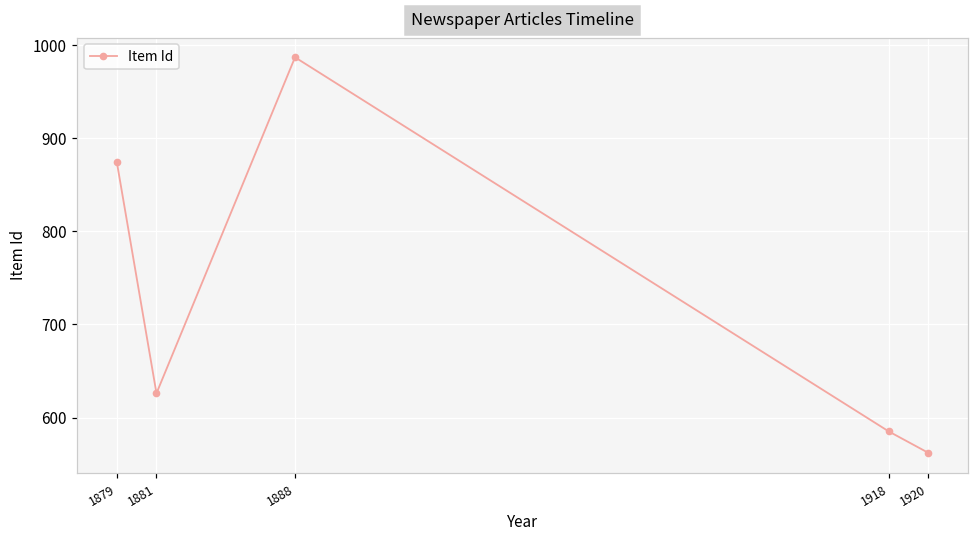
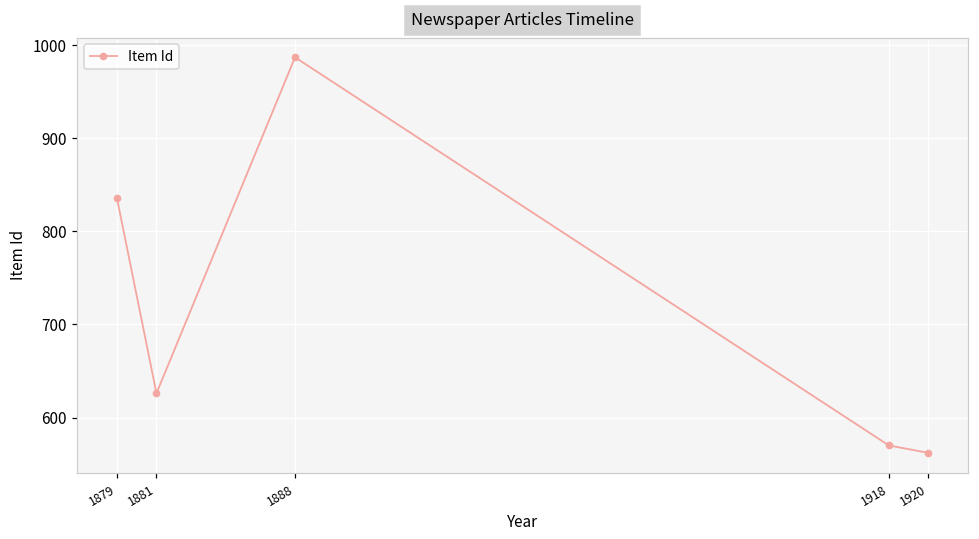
  {
-   "1879": 870,
+   "1879": 840,
    "1881": 630,
    "1888": 990,
-   "1918": 590,
+   "1918": 570,
    "1920": 560
  }
